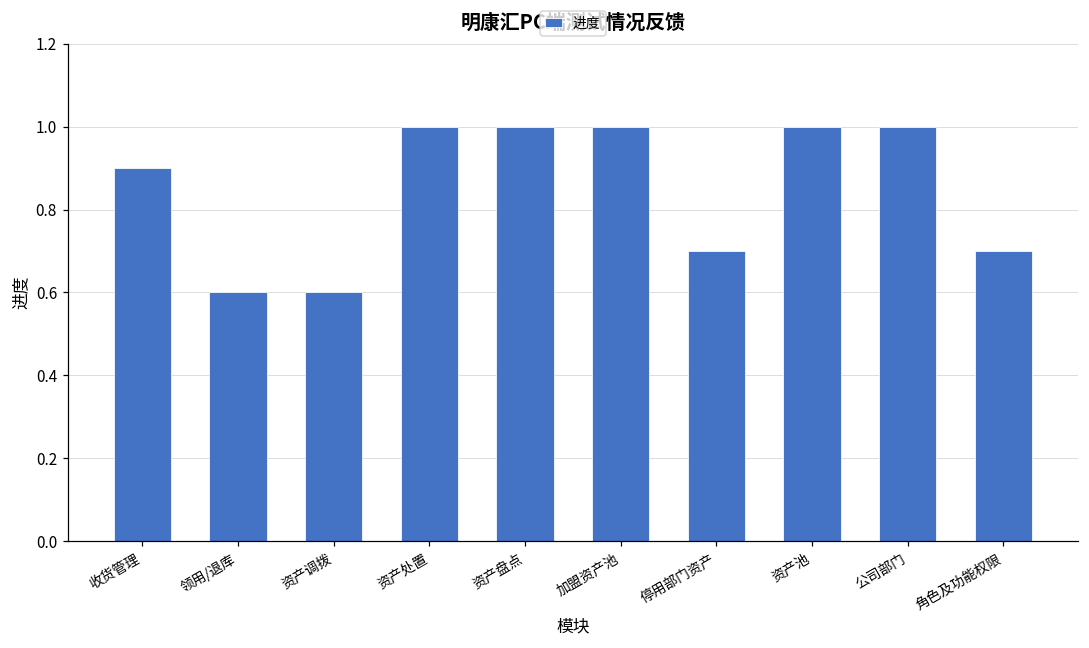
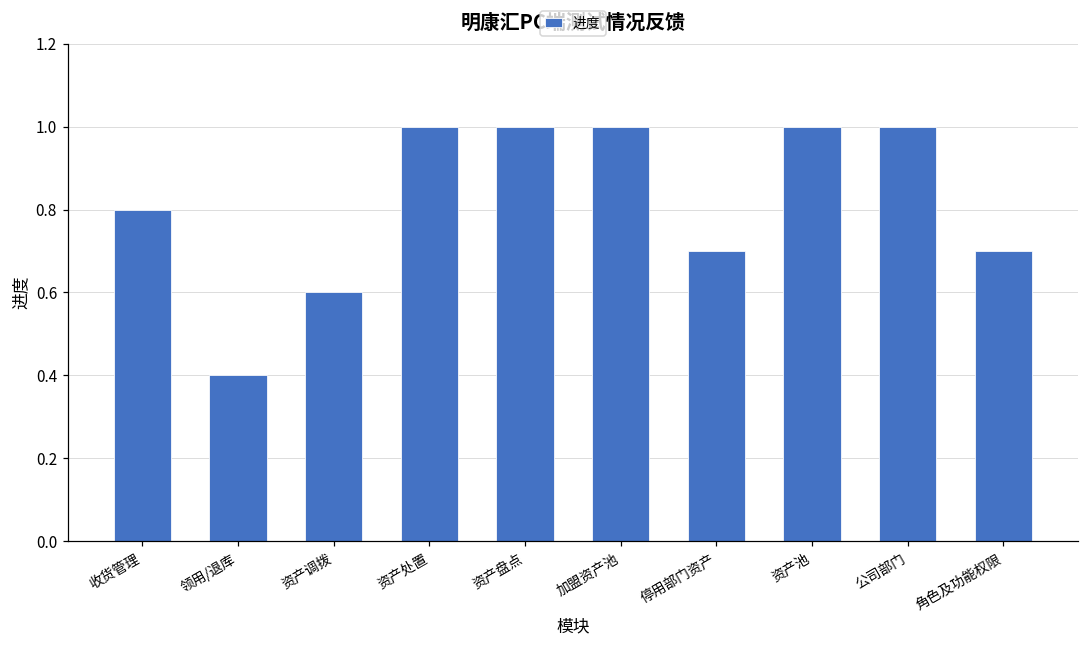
  {
-   "收货管理": 0.9,
-   "领用/退库": 0.6,
+   "收货管理": 0.8,
+   "领用/退库": 0.4,
    "资产调拨": 0.6,
    "资产处置": 1.0,
    "资产盘点": 1.0,
    "加盟资产池": 1.0,
    "停用部门资产": 0.7,
    "资产池": 1.0,
    "公司部门": 1.0,
    "角色及功能权限": 0.7
  }
